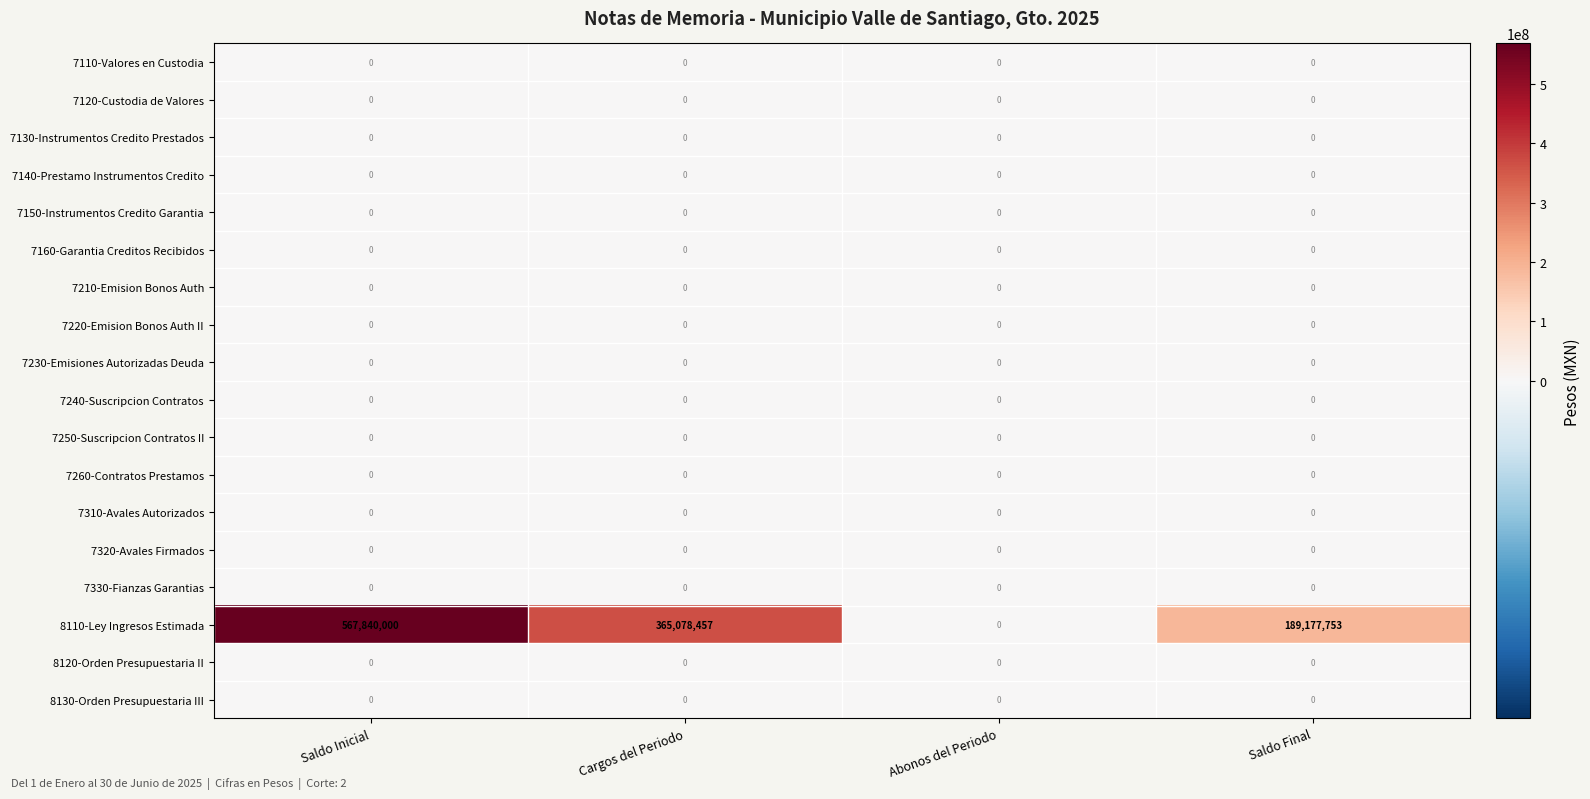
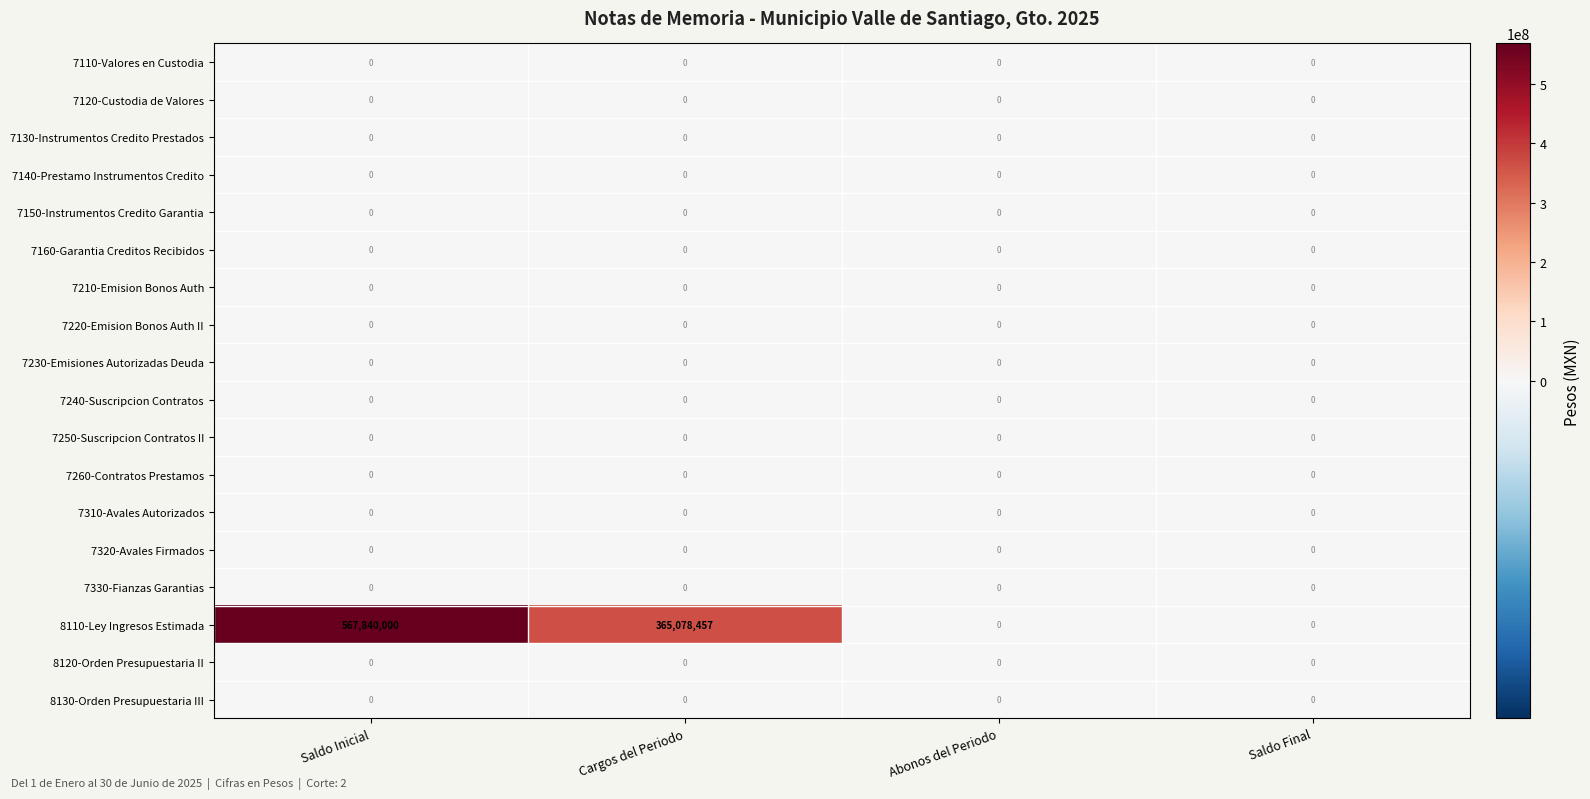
  {
    "7110-Valores en Custodia": {
      "Saldo Inicial": "0",
      "Cargos del Periodo": "0",
      "Abonos del Periodo": "0",
      "Saldo Final": "0"
    },
    "7120-Custodia de Valores": {
      "Saldo Inicial": "0",
      "Cargos del Periodo": "0",
      "Abonos del Periodo": "0",
      "Saldo Final": "0"
    },
    "7130-Instrumentos Credito Prestados": {
      "Saldo Inicial": "0",
      "Cargos del Periodo": "0",
      "Abonos del Periodo": "0",
      "Saldo Final": "0"
    },
    "7140-Prestamo Instrumentos Credito": {
      "Saldo Inicial": "0",
      "Cargos del Periodo": "0",
      "Abonos del Periodo": "0",
      "Saldo Final": "0"
    },
    "7150-Instrumentos Credito Garantia": {
      "Saldo Inicial": "0",
      "Cargos del Periodo": "0",
      "Abonos del Periodo": "0",
      "Saldo Final": "0"
    },
    "7160-Garantia Creditos Recibidos": {
      "Saldo Inicial": "0",
      "Cargos del Periodo": "0",
      "Abonos del Periodo": "0",
      "Saldo Final": "0"
    },
    "7210-Emision Bonos Auth": {
      "Saldo Inicial": "0",
      "Cargos del Periodo": "0",
      "Abonos del Periodo": "0",
      "Saldo Final": "0"
    },
    "7220-Emision Bonos Auth II": {
      "Saldo Inicial": "0",
      "Cargos del Periodo": "0",
      "Abonos del Periodo": "0",
      "Saldo Final": "0"
    },
    "7230-Emisiones Autorizadas Deuda": {
      "Saldo Inicial": "0",
      "Cargos del Periodo": "0",
      "Abonos del Periodo": "0",
      "Saldo Final": "0"
    },
    "7240-Suscripcion Contratos": {
      "Saldo Inicial": "0",
      "Cargos del Periodo": "0",
      "Abonos del Periodo": "0",
      "Saldo Final": "0"
    },
    "7250-Suscripcion Contratos II": {
      "Saldo Inicial": "0",
      "Cargos del Periodo": "0",
      "Abonos del Periodo": "0",
      "Saldo Final": "0"
    },
    "7260-Contratos Prestamos": {
      "Saldo Inicial": "0",
      "Cargos del Periodo": "0",
      "Abonos del Periodo": "0",
      "Saldo Final": "0"
    },
    "7310-Avales Autorizados": {
      "Saldo Inicial": "0",
      "Cargos del Periodo": "0",
      "Abonos del Periodo": "0",
      "Saldo Final": "0"
    },
    "7320-Avales Firmados": {
      "Saldo Inicial": "0",
      "Cargos del Periodo": "0",
      "Abonos del Periodo": "0",
      "Saldo Final": "0"
    },
    "7330-Fianzas Garantias": {
      "Saldo Inicial": "0",
      "Cargos del Periodo": "0",
      "Abonos del Periodo": "0",
      "Saldo Final": "0"
    },
    "8110-Ley Ingresos Estimada": {
      "Saldo Inicial": "567,840,000",
      "Cargos del Periodo": "365,078,457",
      "Abonos del Periodo": "0",
-     "Saldo Final": "189,177,753"
+     "Saldo Final": "0"
    },
    "8120-Orden Presupuestaria II": {
      "Saldo Inicial": "0",
      "Cargos del Periodo": "0",
      "Abonos del Periodo": "0",
      "Saldo Final": "0"
    },
    "8130-Orden Presupuestaria III": {
      "Saldo Inicial": "0",
      "Cargos del Periodo": "0",
      "Abonos del Periodo": "0",
      "Saldo Final": "0"
    }
  }
